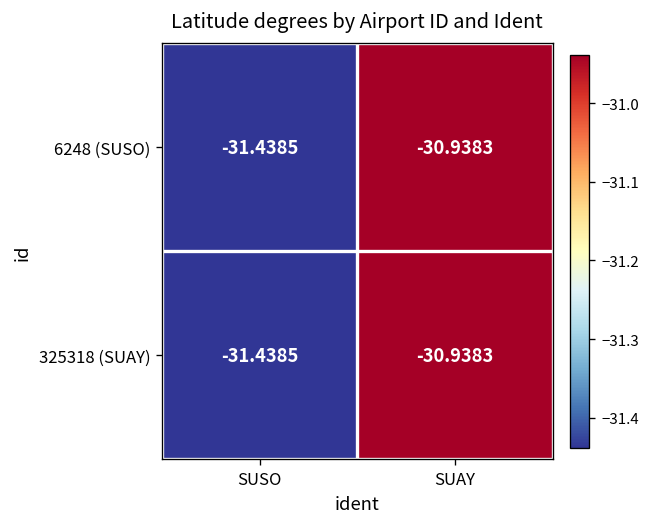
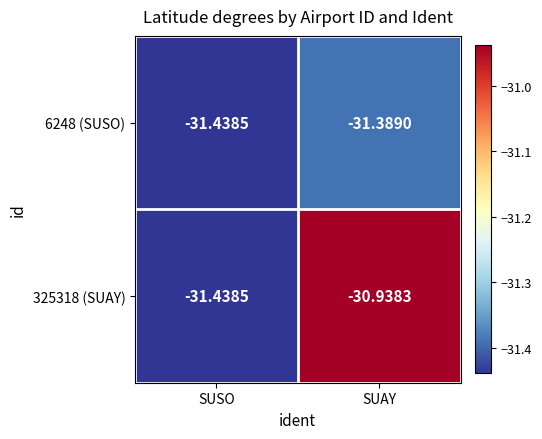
  {
    "6248 (SUSO)": {
      "SUSO": -31.4385,
-     "SUAY": -30.9383
+     "SUAY": -31.3890
    },
    "325318 (SUAY)": {
      "SUSO": -31.4385,
      "SUAY": -30.9383
    }
  }
